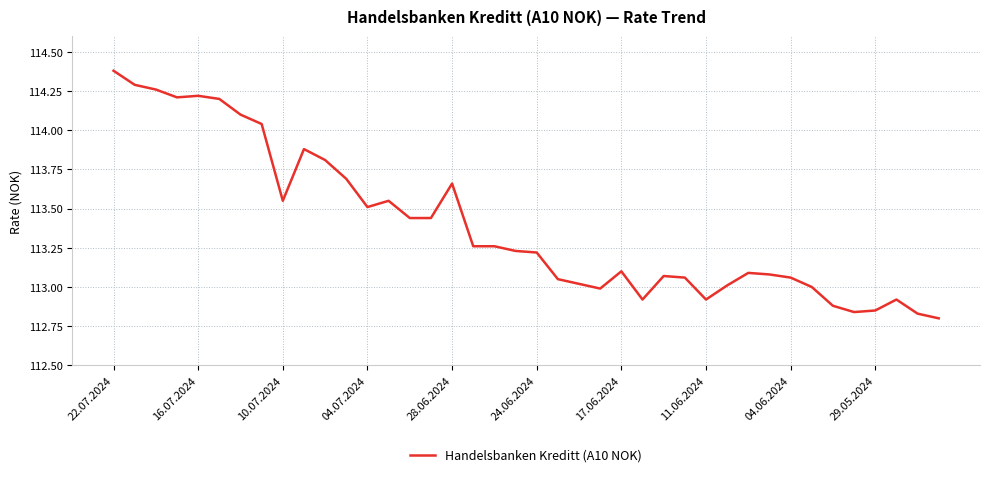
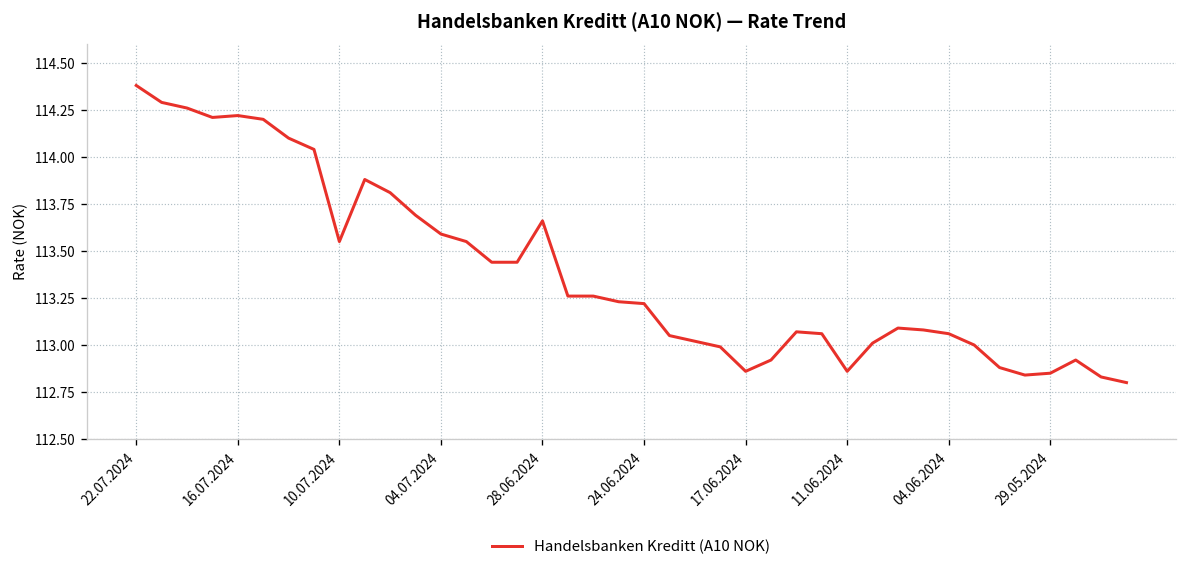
  {
    "22.07.2024": 114.38,
    "16.07.2024": 114.22,
    "10.07.2024": 113.55,
-   "04.07.2024": 113.51,
+   "04.07.2024": 113.59,
    "28.06.2024": 113.66,
    "24.06.2024": 113.22,
-   "17.06.2024": 113.10,
-   "11.06.2024": 112.92,
+   "17.06.2024": 112.86,
+   "11.06.2024": 112.86,
    "04.06.2024": 113.06,
    "29.05.2024": 112.85
  }
